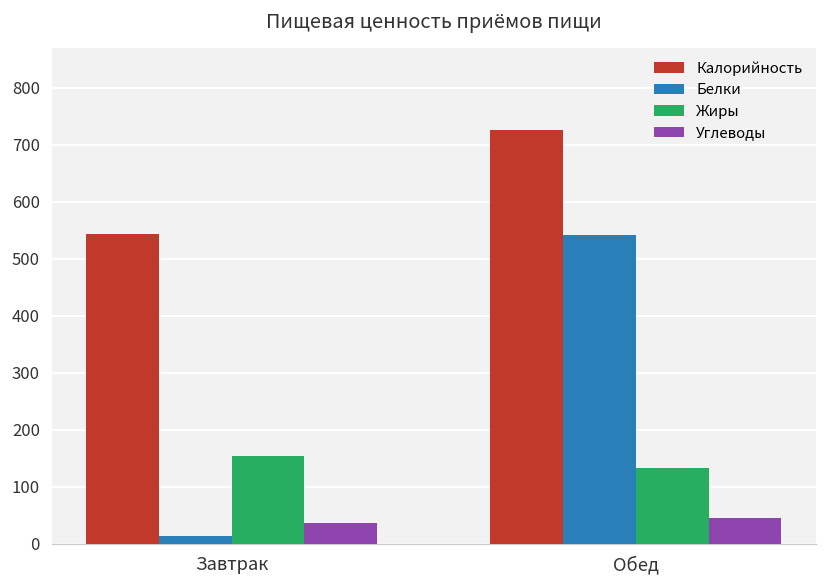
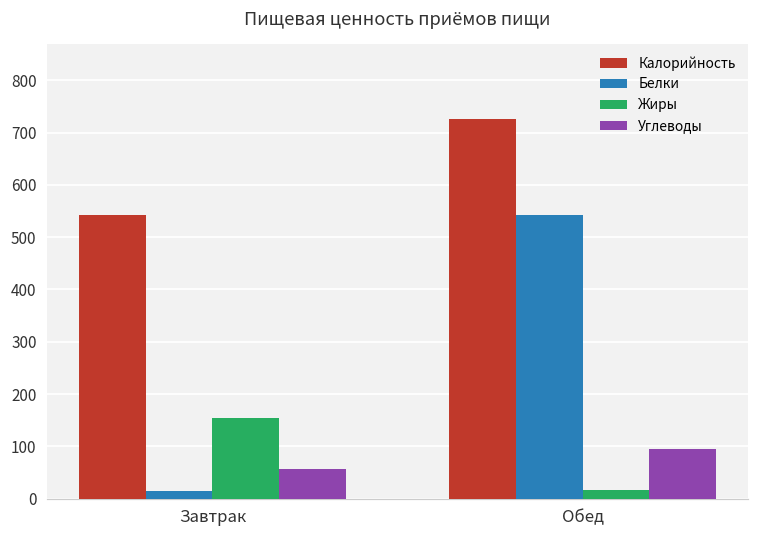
  {
    "Калорийность": {
      "Завтрак": 540,
      "Обед": 730
    },
    "Белки": {
      "Завтрак": 10,
      "Обед": 540
    },
    "Жиры": {
      "Завтрак": 150,
-     "Обед": 130
+     "Обед": 20
    },
    "Углеводы": {
-     "Завтрак": 40,
-     "Обед": 40
+     "Завтрак": 60,
+     "Обед": 90
    }
  }
